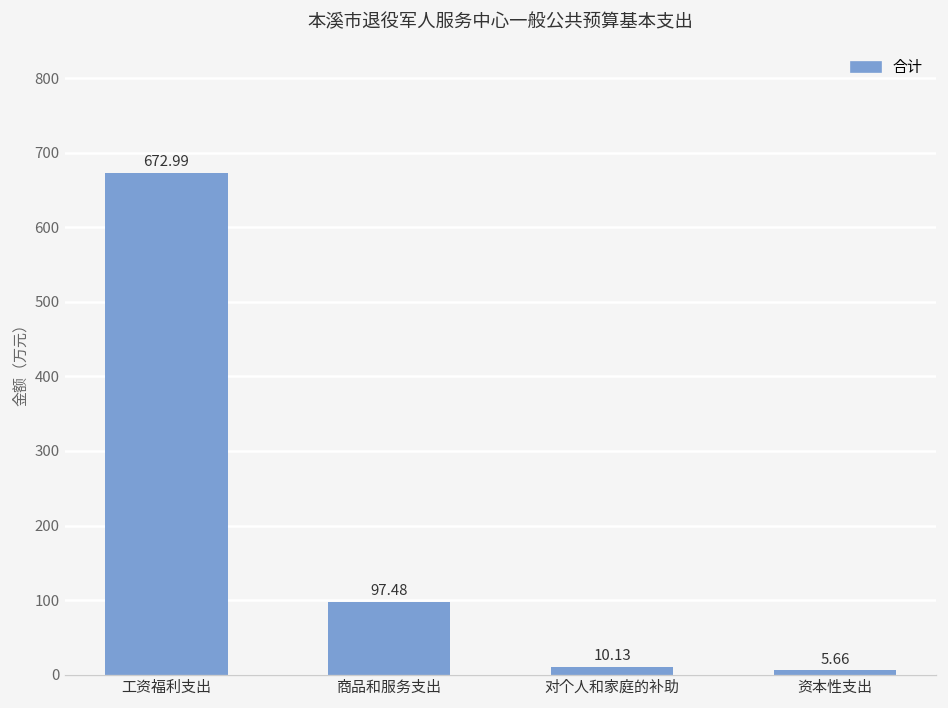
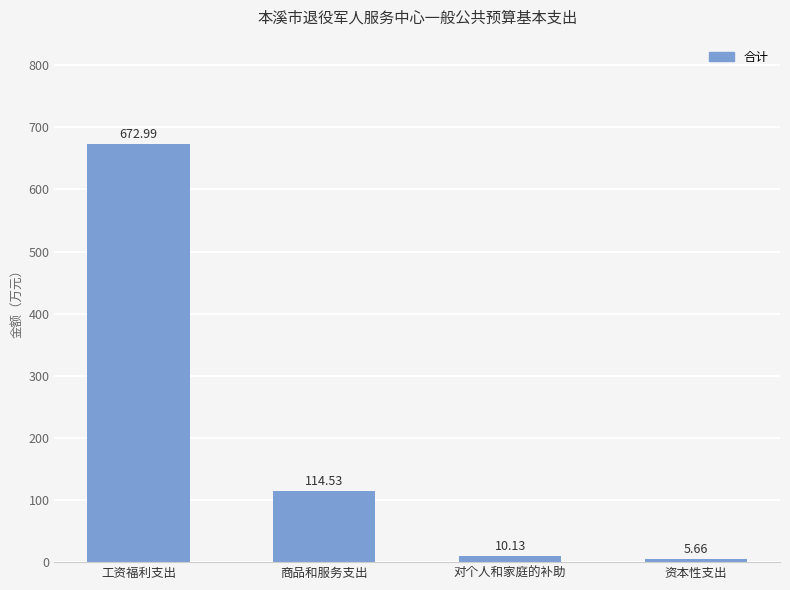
  {
    "工资福利支出": 672.99,
-   "商品和服务支出": 97.48,
+   "商品和服务支出": 114.53,
    "对个人和家庭的补助": 10.13,
    "资本性支出": 5.66
  }
